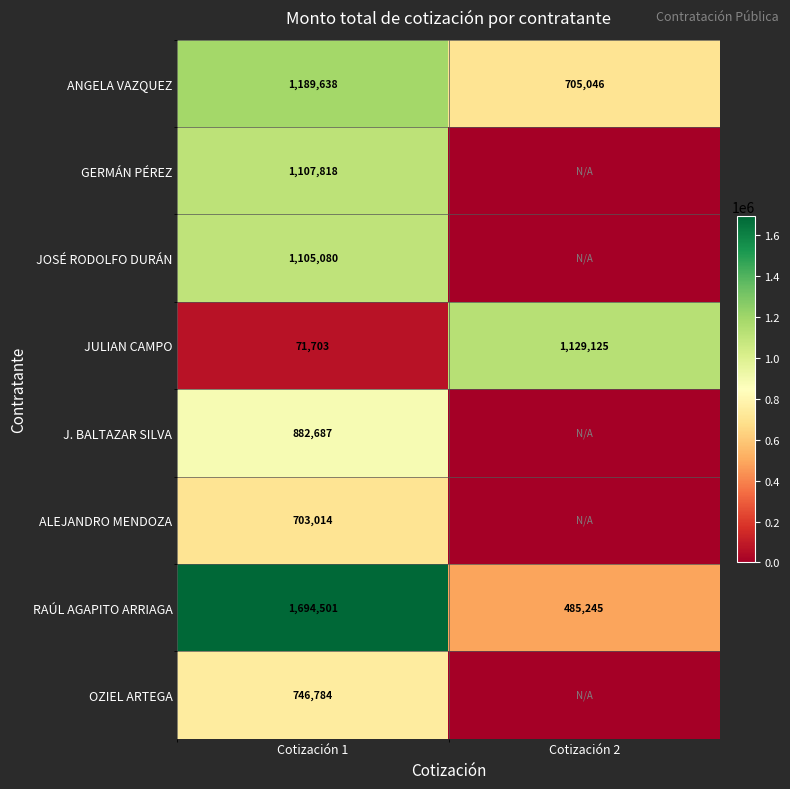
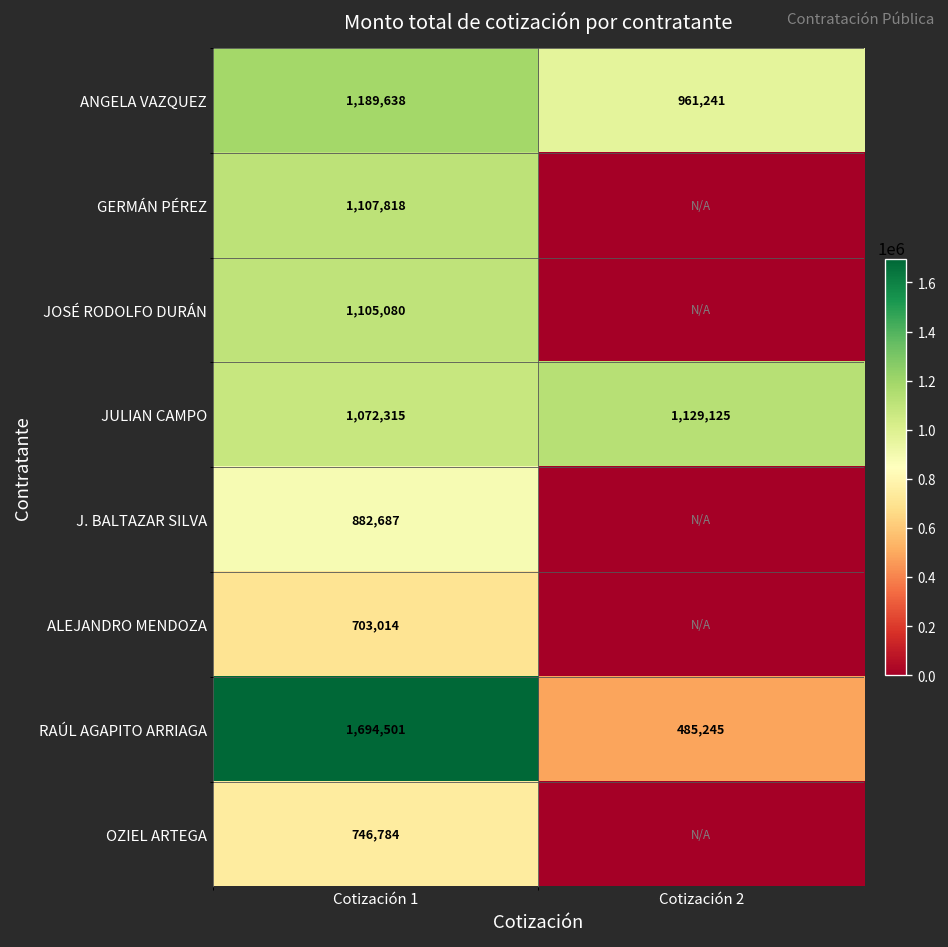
  {
    "ANGELA VAZQUEZ": {
      "Cotización 1": "1,189,638",
-     "Cotización 2": "705,046"
+     "Cotización 2": "961,241"
    },
    "GERMÁN PÉREZ": {
      "Cotización 1": "1,107,818"
    },
    "JOSÉ RODOLFO DURÁN": {
      "Cotización 1": "1,105,080"
    },
    "JULIAN CAMPO": {
-     "Cotización 1": "71,703",
+     "Cotización 1": "1,072,315",
      "Cotización 2": "1,129,125"
    },
    "J. BALTAZAR SILVA": {
      "Cotización 1": "882,687"
    },
    "ALEJANDRO MENDOZA": {
      "Cotización 1": "703,014"
    },
    "RAÚL AGAPITO ARRIAGA": {
      "Cotización 1": "1,694,501",
      "Cotización 2": "485,245"
    },
    "OZIEL ARTEGA": {
      "Cotización 1": "746,784"
    }
  }
